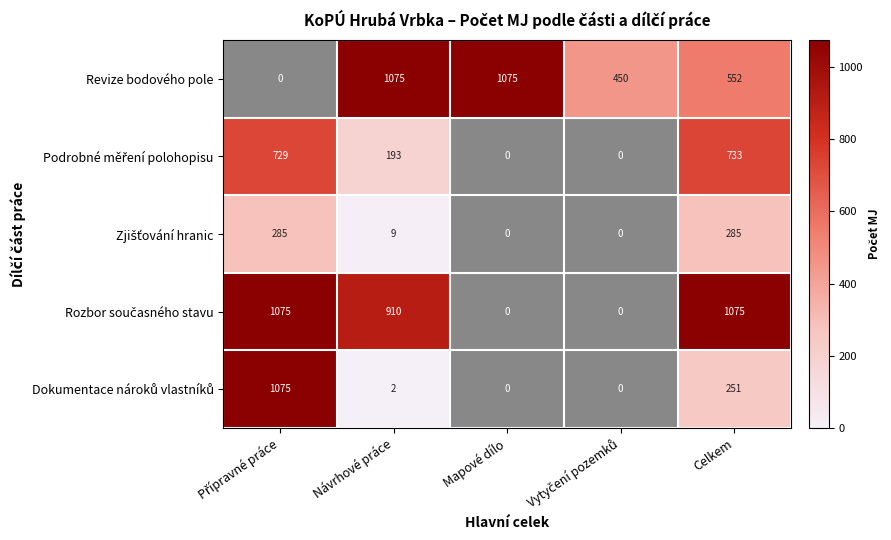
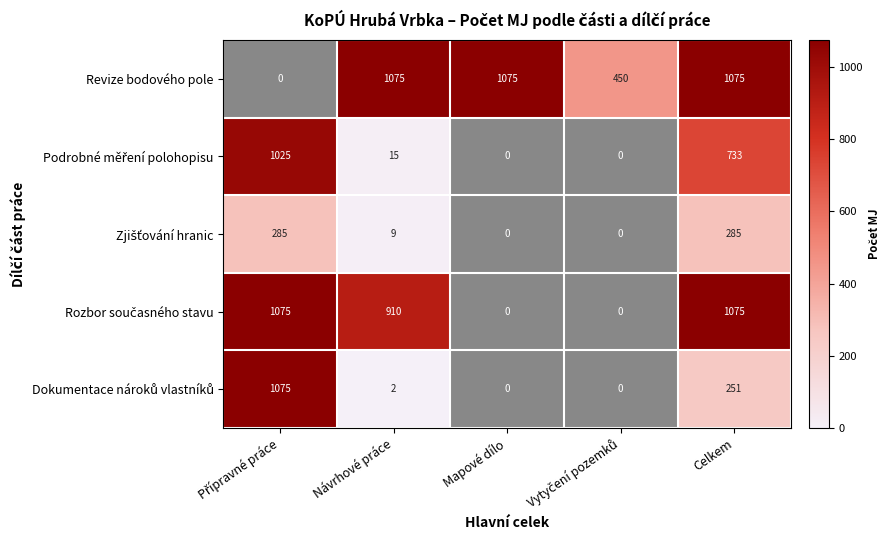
  {
    "Revize bodového pole": {
      "Návrhové práce": 1075,
      "Mapové dílo": 1075,
      "Vytyčení pozemků": 450,
-     "Celkem": 552
+     "Celkem": 1075
    },
    "Podrobné měření polohopisu": {
-     "Přípravné práce": 729,
-     "Návrhové práce": 193,
+     "Přípravné práce": 1025,
+     "Návrhové práce": 15,
      "Celkem": 733
    },
    "Zjišťování hranic": {
      "Přípravné práce": 285,
      "Návrhové práce": 9,
      "Celkem": 285
    },
    "Rozbor současného stavu": {
      "Přípravné práce": 1075,
      "Návrhové práce": 910,
      "Celkem": 1075
    },
    "Dokumentace nároků vlastníků": {
      "Přípravné práce": 1075,
      "Návrhové práce": 2,
      "Celkem": 251
    }
  }
